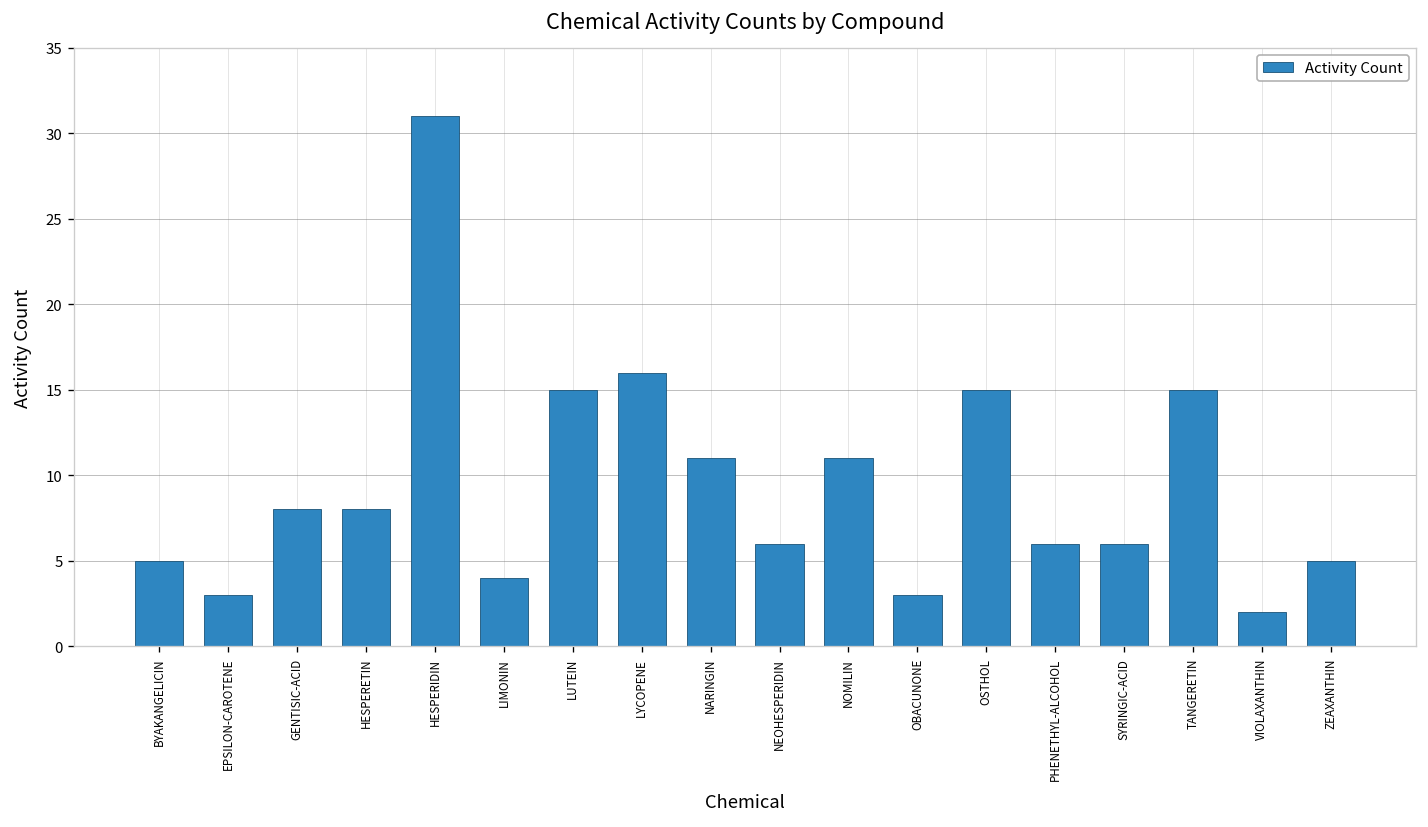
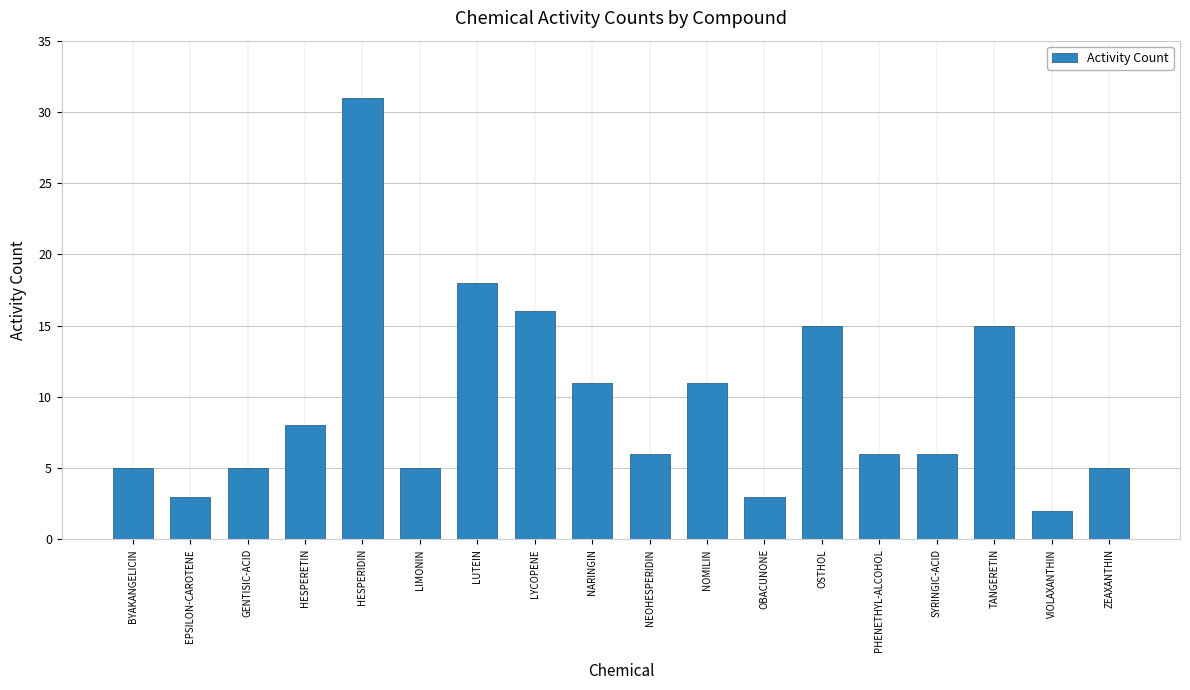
  {
    "BYAKANGELICIN": 5,
    "EPSILON-CAROTENE": 3,
-   "GENTISIC-ACID": 8,
+   "GENTISIC-ACID": 5,
    "HESPERETIN": 8,
    "HESPERIDIN": 31,
-   "LIMONIN": 4,
-   "LUTEIN": 15,
+   "LIMONIN": 5,
+   "LUTEIN": 18,
    "LYCOPENE": 16,
    "NARINGIN": 11,
    "NEOHESPERIDIN": 6,
    "NOMILIN": 11,
    "OBACUNONE": 3,
    "OSTHOL": 15,
    "PHENETHYL-ALCOHOL": 6,
    "SYRINGIC-ACID": 6,
    "TANGERETIN": 15,
    "VIOLAXANTHIN": 2,
    "ZEAXANTHIN": 5
  }
